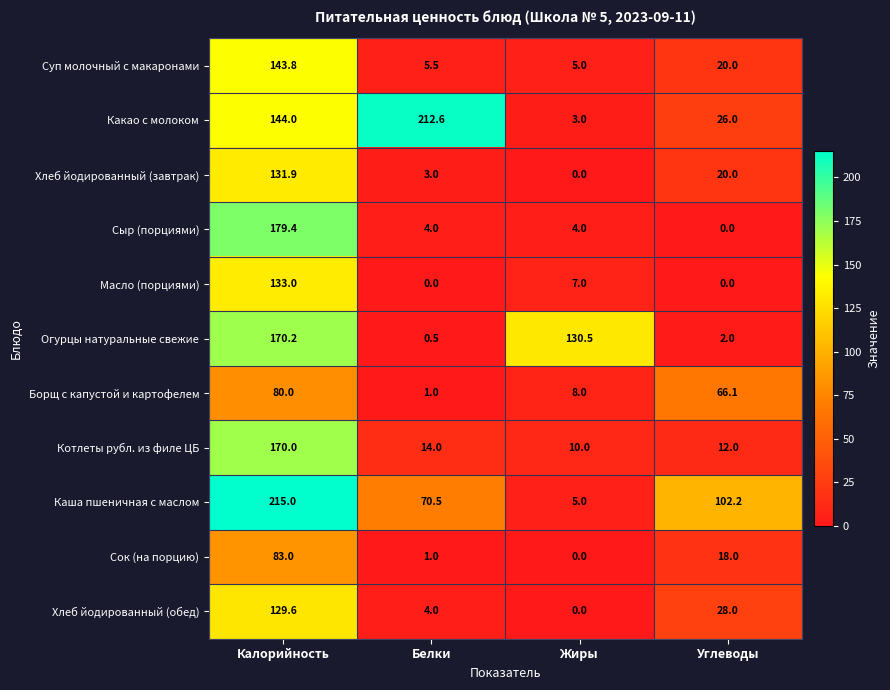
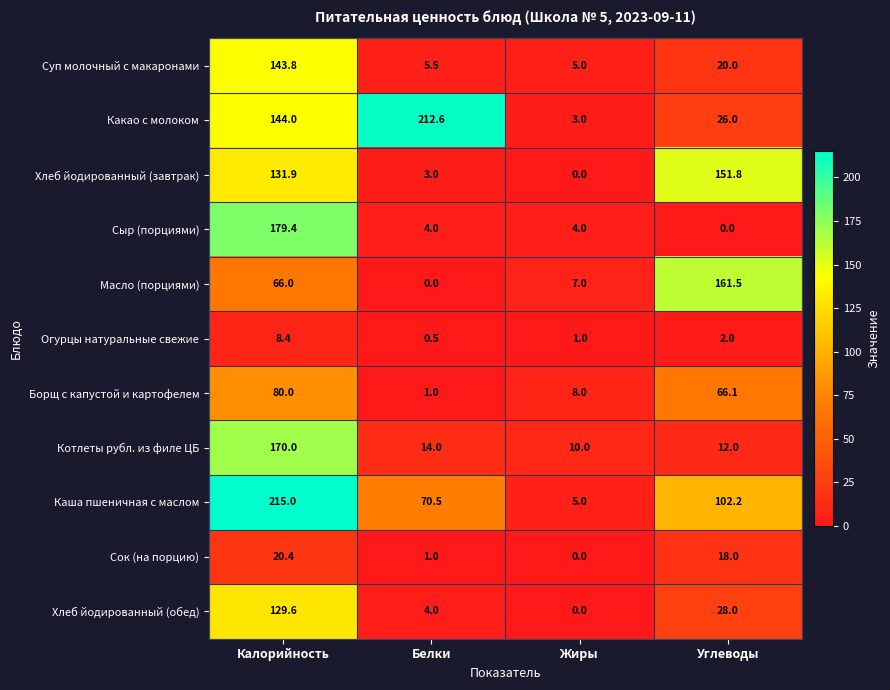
  {
    "Суп молочный с макаронами": {
      "Калорийность": 143.8,
      "Белки": 5.5,
      "Жиры": 5.0,
      "Углеводы": 20.0
    },
    "Какао с молоком": {
      "Калорийность": 144.0,
      "Белки": 212.6,
      "Жиры": 3.0,
      "Углеводы": 26.0
    },
    "Хлеб йодированный (завтрак)": {
      "Калорийность": 131.9,
      "Белки": 3.0,
      "Жиры": 0.0,
-     "Углеводы": 20.0
+     "Углеводы": 151.8
    },
    "Сыр (порциями)": {
      "Калорийность": 179.4,
      "Белки": 4.0,
      "Жиры": 4.0,
      "Углеводы": 0.0
    },
    "Масло (порциями)": {
-     "Калорийность": 133.0,
+     "Калорийность": 66.0,
      "Белки": 0.0,
      "Жиры": 7.0,
-     "Углеводы": 0.0
+     "Углеводы": 161.5
    },
    "Огурцы натуральные свежие": {
-     "Калорийность": 170.2,
+     "Калорийность": 8.4,
      "Белки": 0.5,
-     "Жиры": 130.5,
+     "Жиры": 1.0,
      "Углеводы": 2.0
    },
    "Борщ с капустой и картофелем": {
      "Калорийность": 80.0,
      "Белки": 1.0,
      "Жиры": 8.0,
      "Углеводы": 66.1
    },
    "Котлеты рубл. из филе ЦБ": {
      "Калорийность": 170.0,
      "Белки": 14.0,
      "Жиры": 10.0,
      "Углеводы": 12.0
    },
    "Каша пшеничная с маслом": {
      "Калорийность": 215.0,
      "Белки": 70.5,
      "Жиры": 5.0,
      "Углеводы": 102.2
    },
    "Сок (на порцию)": {
-     "Калорийность": 83.0,
+     "Калорийность": 20.4,
      "Белки": 1.0,
      "Жиры": 0.0,
      "Углеводы": 18.0
    },
    "Хлеб йодированный (обед)": {
      "Калорийность": 129.6,
      "Белки": 4.0,
      "Жиры": 0.0,
      "Углеводы": 28.0
    }
  }
